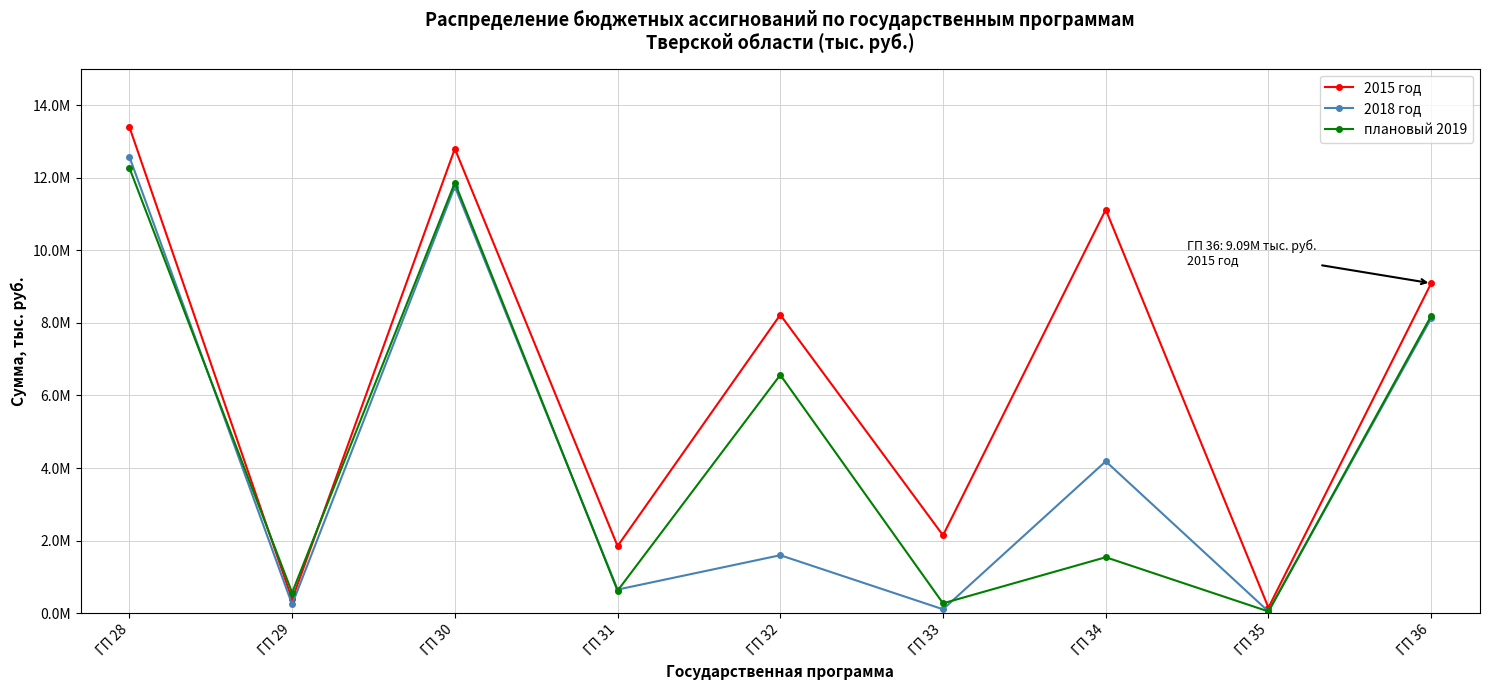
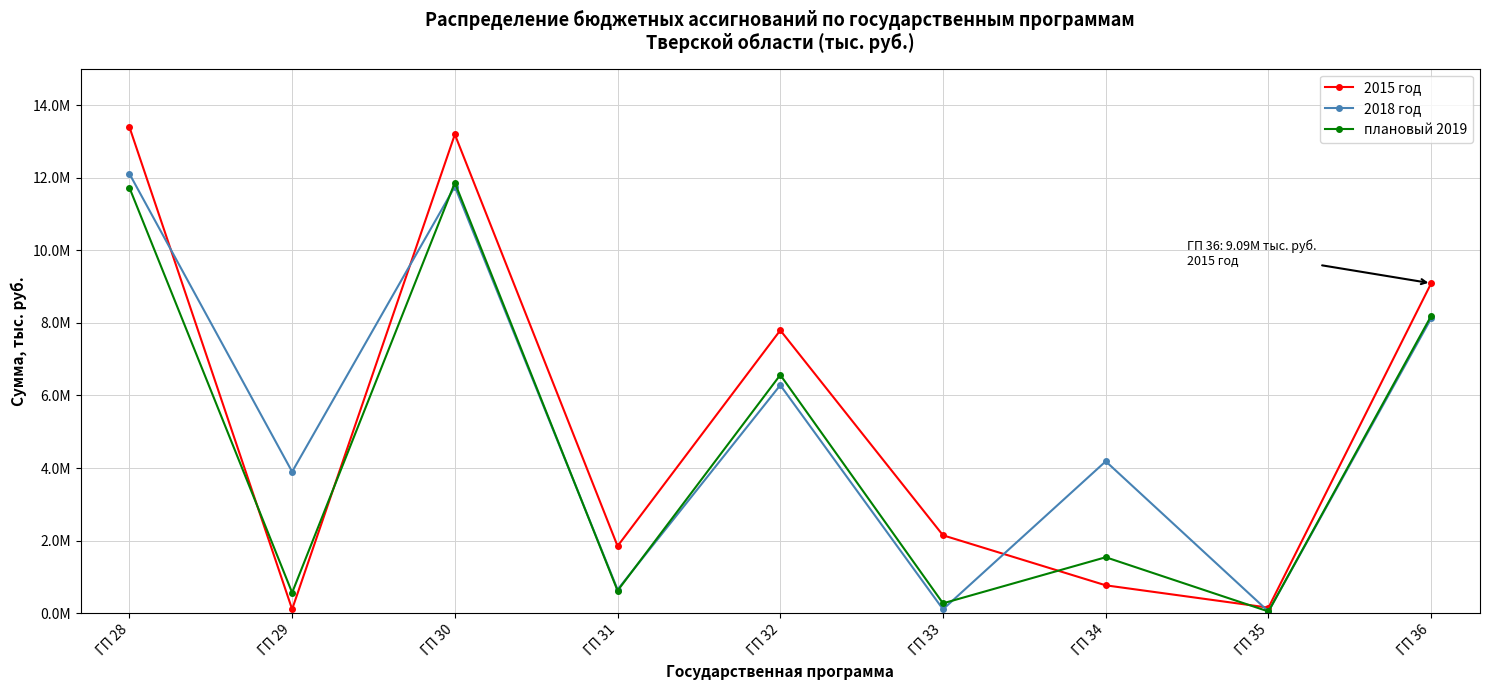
  {
    "2015 год": {
      "ГП 28": 13400000,
-     "ГП 29": 400000,
-     "ГП 30": 12800000,
+     "ГП 29": 100000,
+     "ГП 30": 13200000,
      "ГП 31": 1800000,
-     "ГП 32": 8200000,
+     "ГП 32": 7800000,
      "ГП 33": 2100000,
-     "ГП 34": 11100000,
+     "ГП 34": 800000,
      "ГП 35": 200000
    },
    "2018 год": {
-     "ГП 28": 12600000,
-     "ГП 29": 200000,
+     "ГП 28": 12100000,
+     "ГП 29": 3900000,
      "ГП 30": 11800000,
-     "ГП 32": 1600000,
+     "ГП 32": 6300000,
      "ГП 33": 100000,
      "ГП 34": 4200000
    },
    "плановый 2019": {
-     "ГП 28": 12300000,
+     "ГП 28": 11700000,
      "ГП 29": 600000,
      "ГП 30": 11900000,
      "ГП 32": 6600000,
      "ГП 33": 300000,
      "ГП 34": 1500000
    }
  }
